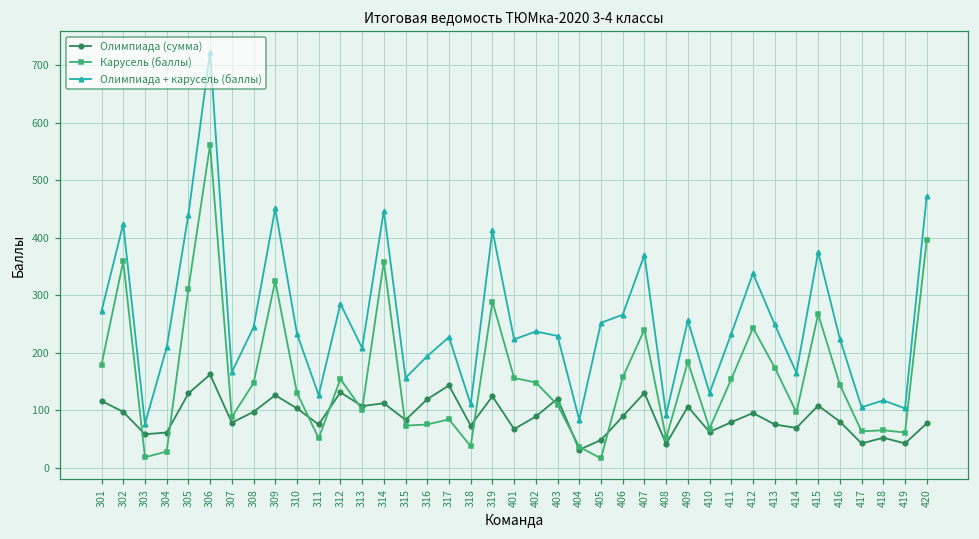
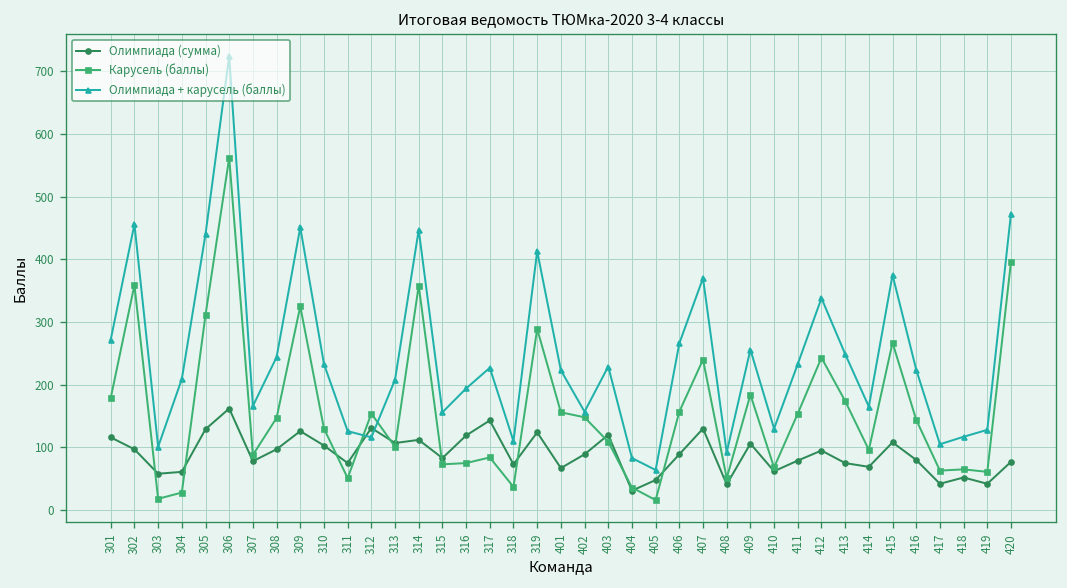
  {
    "Олимпиада + карусель (баллы)": {
      "301": 270,
-     "302": 420,
-     "303": 80,
+     "302": 460,
+     "303": 100,
      "304": 210,
      "305": 440,
      "307": 170,
      "308": 240,
      "309": 450,
      "310": 230,
      "311": 130,
-     "312": 290,
+     "312": 120,
      "313": 210,
      "314": 450,
      "315": 160,
      "316": 190,
      "317": 230,
      "318": 110,
      "319": 410,
      "401": 220,
-     "402": 240,
+     "402": 160,
      "403": 230,
      "404": 80,
-     "405": 250,
+     "405": 60,
      "406": 270,
      "407": 370,
      "408": 90,
      "409": 260,
      "410": 130,
      "411": 230,
      "412": 340,
      "413": 250,
      "414": 170,
      "415": 380,
      "416": 220,
      "417": 110,
      "418": 120,
-     "419": 100,
+     "419": 130,
      "420": 470
    }
  }
